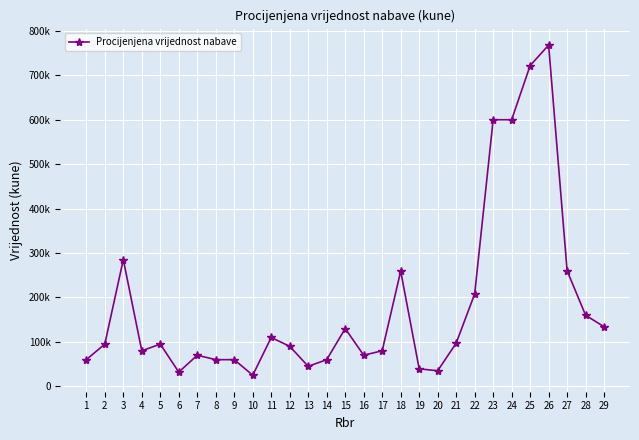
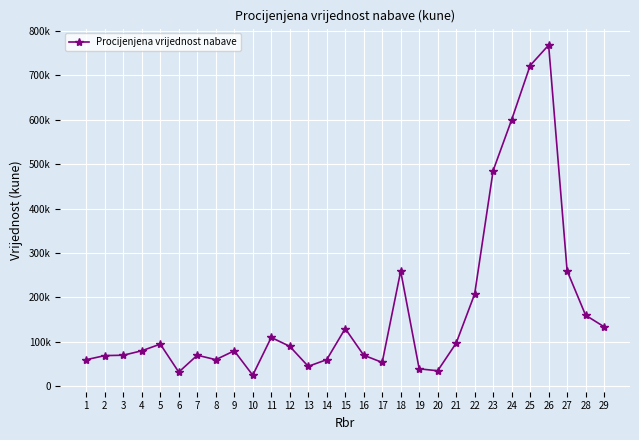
  {
    "1": 60000,
-   "2": 100000,
-   "3": 290000,
+   "2": 70000,
+   "3": 70000,
    "4": 80000,
    "5": 100000,
    "6": 30000,
    "7": 70000,
    "8": 60000,
-   "9": 60000,
+   "9": 80000,
    "10": 30000,
    "11": 110000,
    "12": 90000,
    "13": 50000,
    "14": 60000,
    "15": 130000,
    "16": 70000,
-   "17": 80000,
+   "17": 50000,
    "18": 260000,
    "19": 40000,
    "20": 40000,
    "21": 100000,
    "22": 210000,
-   "23": 600000,
+   "23": 490000,
    "24": 600000,
    "25": 720000,
    "26": 770000,
    "27": 260000,
    "28": 160000,
    "29": 130000
  }
